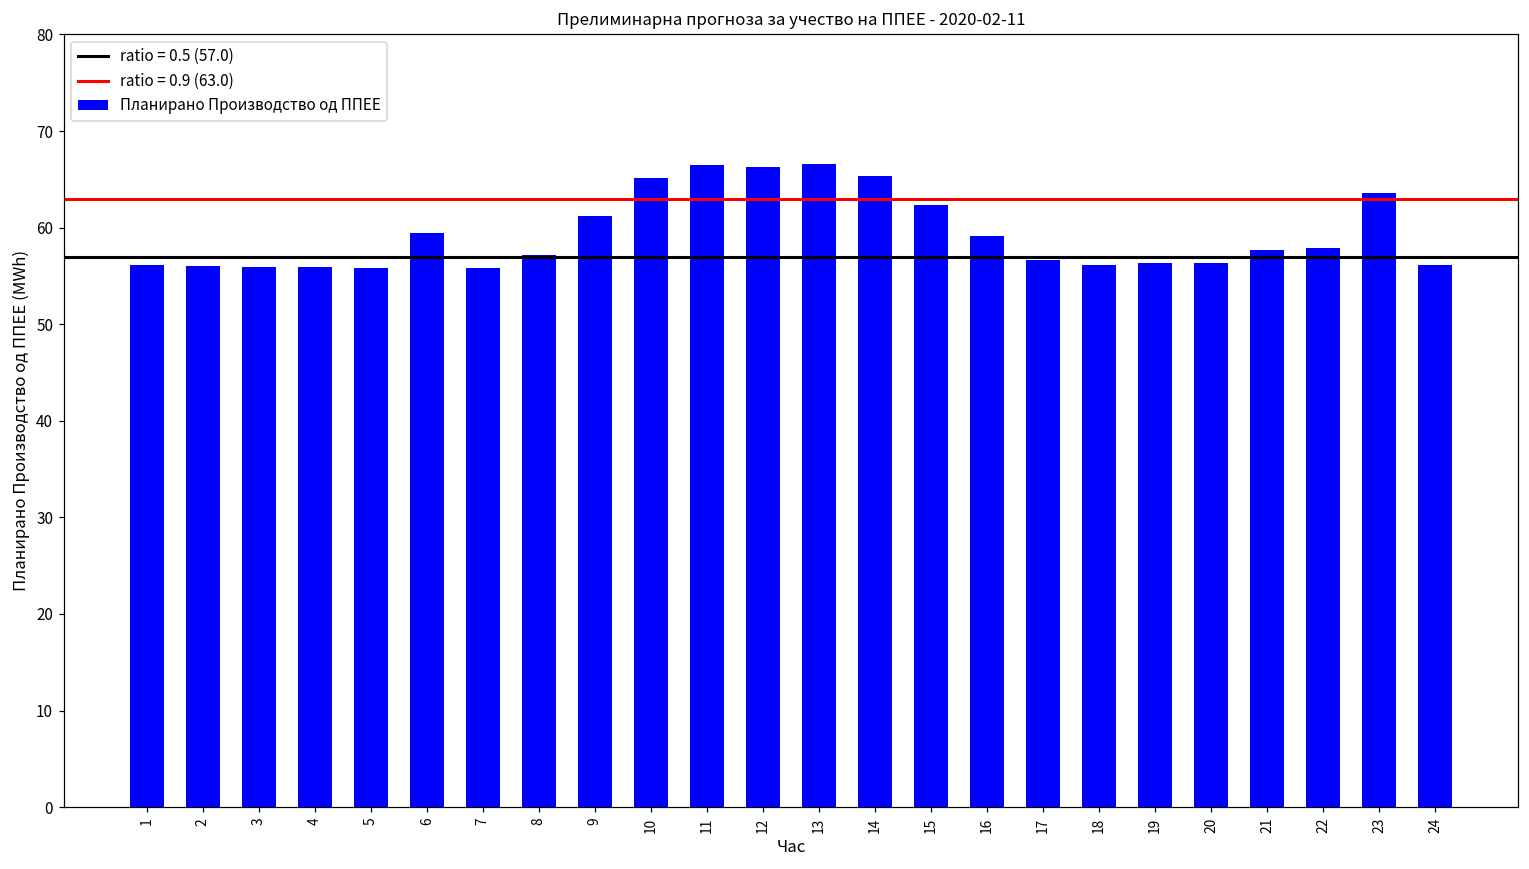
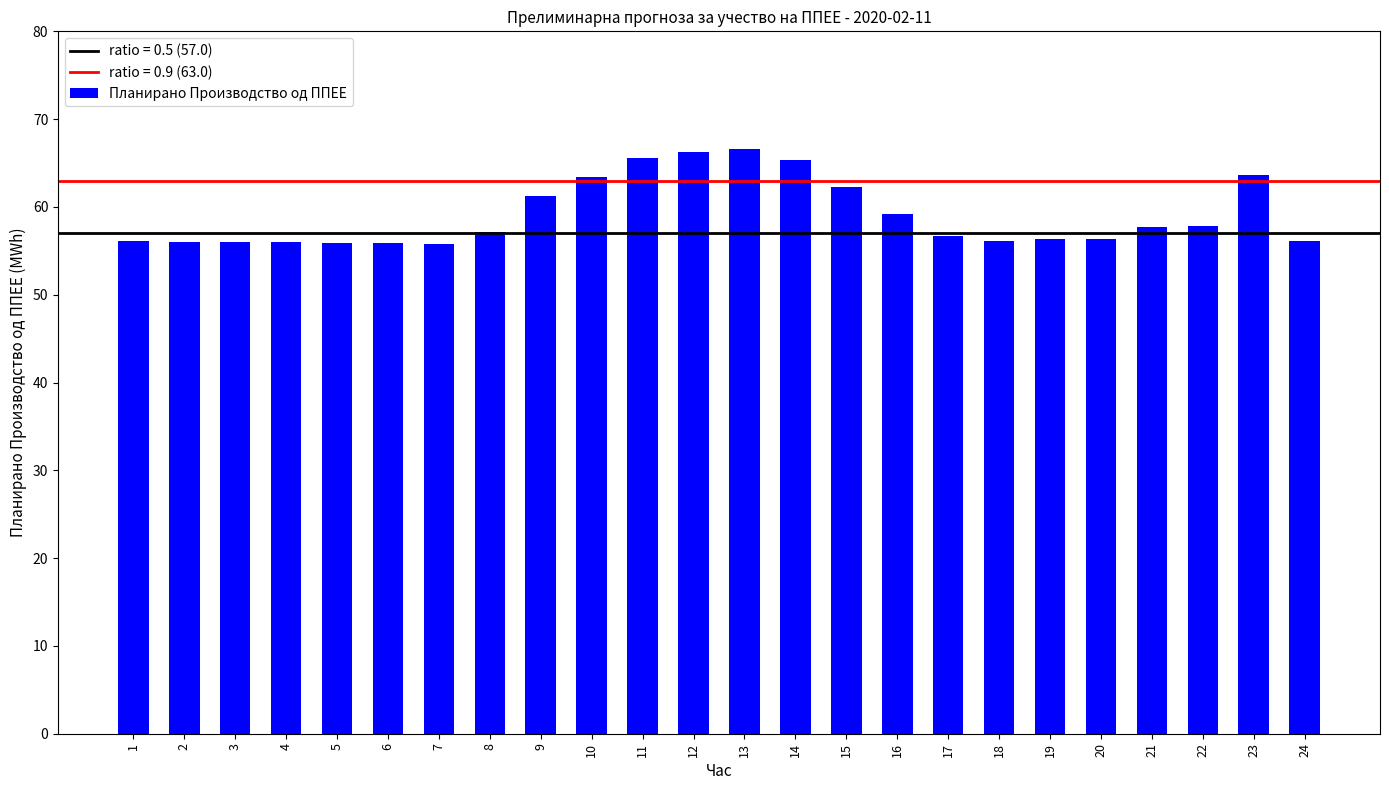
  {
    "1": 56,
    "2": 56,
    "3": 56,
    "4": 56,
    "5": 56,
-   "6": 59,
+   "6": 56,
    "7": 56,
    "8": 57,
    "9": 61,
-   "10": 65,
-   "11": 66.4,
+   "10": 63,
+   "11": 65.5,
    "12": 66,
    "13": 67,
    "14": 65,
    "15": 62,
    "16": 59,
    "17": 57,
    "18": 56,
    "19": 56,
    "20": 56,
    "21": 58,
    "22": 58,
    "23": 64,
    "24": 56
  }
